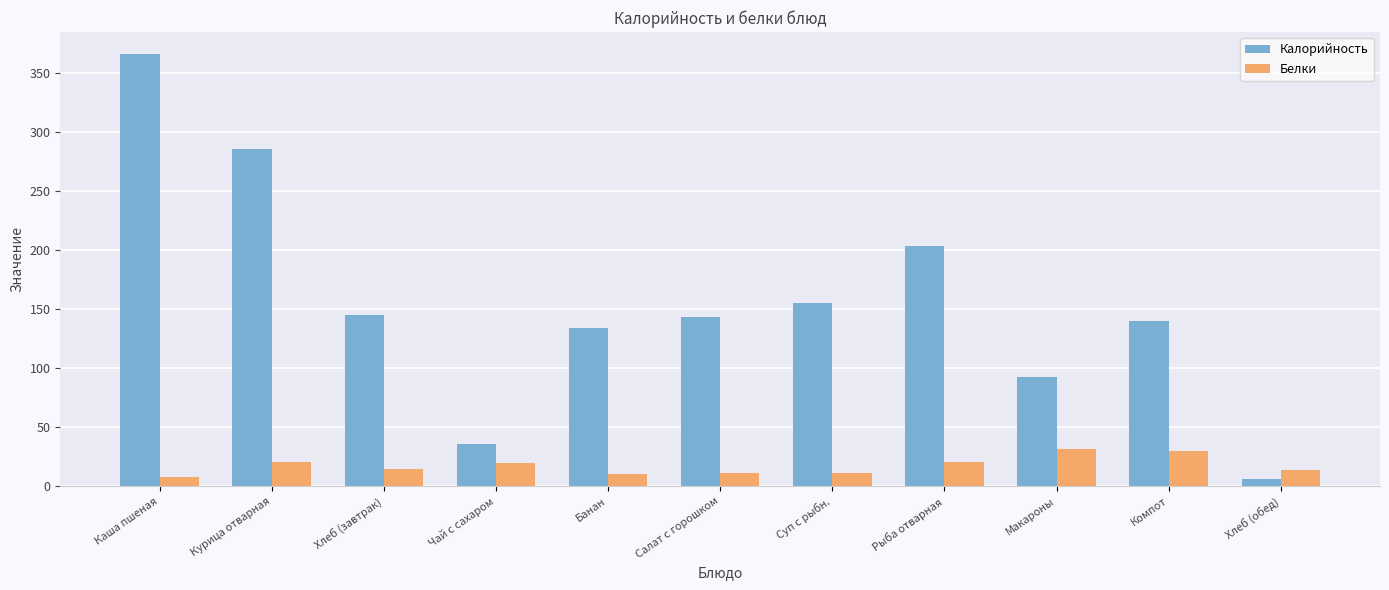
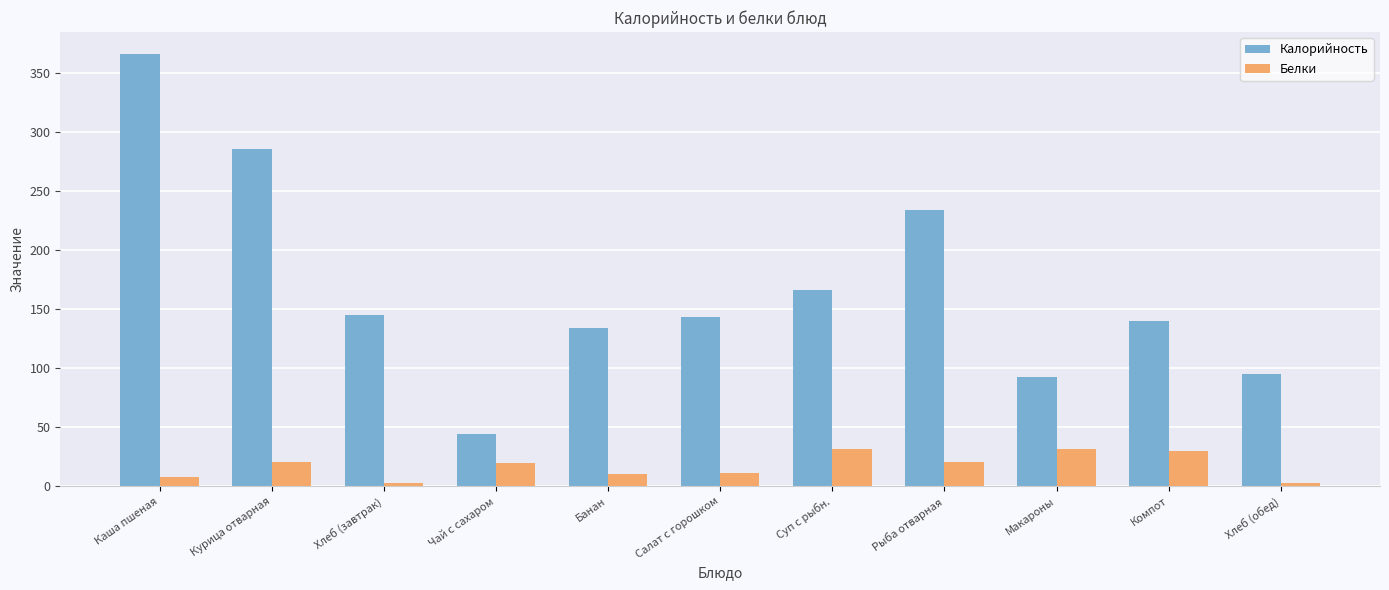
  {
    "Калорийность": {
      "Каша пшеная": 366,
      "Курица отварная": 285,
      "Хлеб (завтрак)": 145,
-     "Чай с сахаром": 36,
+     "Чай с сахаром": 44,
      "Банан": 134,
      "Салат с горошком": 143,
-     "Суп с рыбн.": 155,
-     "Рыба отварная": 203,
+     "Суп с рыбн.": 166,
+     "Рыба отварная": 234,
      "Макароны": 93,
      "Компот": 140,
-     "Хлеб (обед)": 6
+     "Хлеб (обед)": 95
    },
    "Белки": {
      "Каша пшеная": 8,
      "Курица отварная": 20,
-     "Хлеб (завтрак)": 15,
+     "Хлеб (завтрак)": 3,
      "Чай с сахаром": 20,
      "Банан": 11,
      "Салат с горошком": 12,
-     "Суп с рыбн.": 12,
+     "Суп с рыбн.": 32,
      "Рыба отварная": 21,
      "Макароны": 32,
      "Компот": 30,
-     "Хлеб (обед)": 13
+     "Хлеб (обед)": 3
    }
  }
